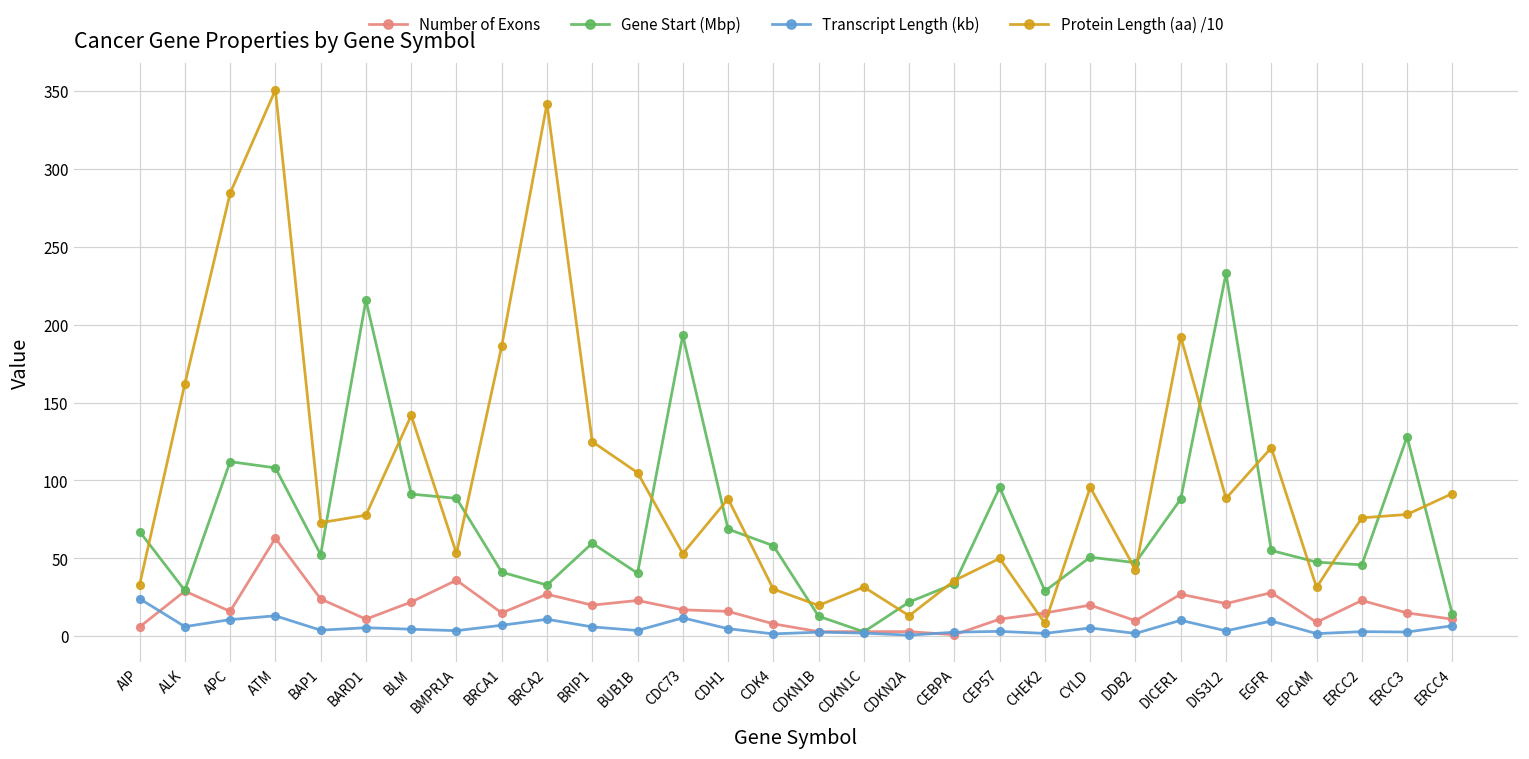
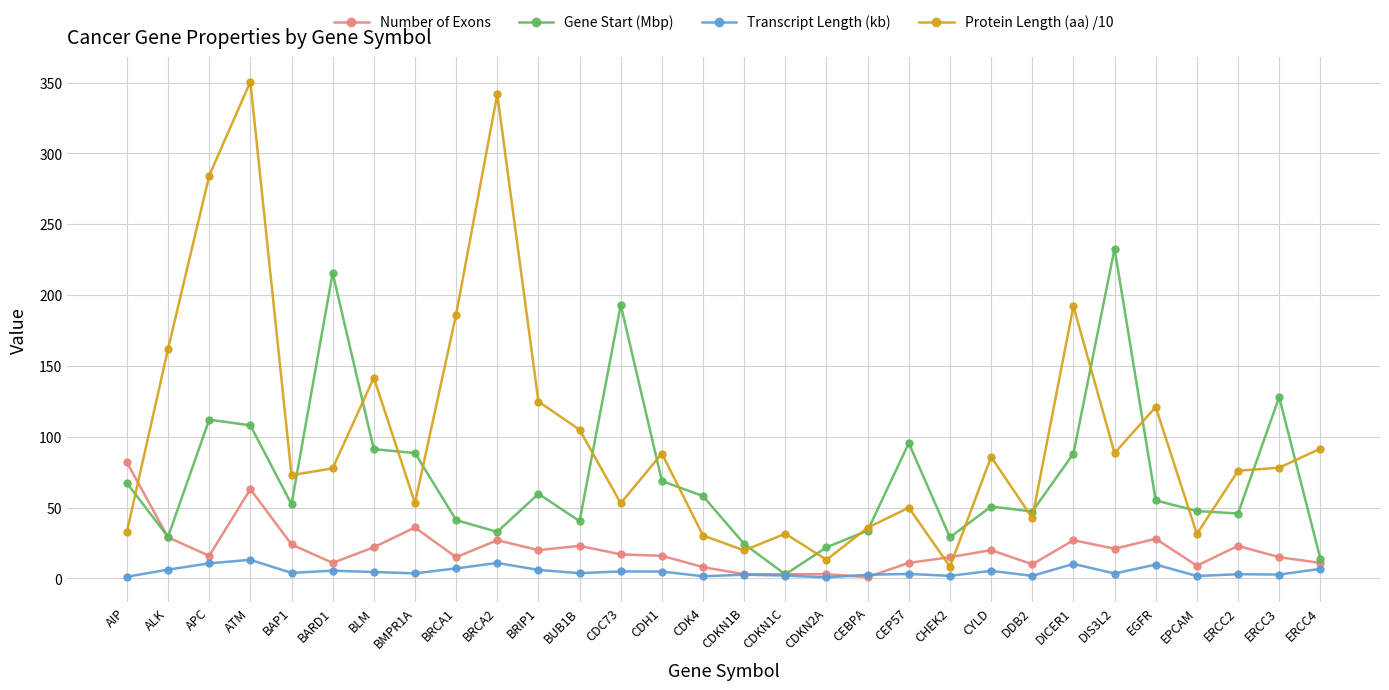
  {
    "Number of Exons": {
-     "AIP": 6,
+     "AIP": 82,
      "APC": 16,
      "ATM": 63,
      "BAP1": 24,
      "BARD1": 11,
      "BLM": 22,
      "BMPR1A": 36,
      "BRCA1": 15,
      "BRCA2": 27,
      "BRIP1": 20,
      "BUB1B": 23,
      "CDC73": 17,
      "CDH1": 16,
      "CDK4": 8,
      "CDKN2A": 3,
      "CEP57": 11,
      "CHEK2": 15,
      "CYLD": 20,
      "DDB2": 10,
      "DICER1": 27,
      "DIS3L2": 21,
      "EGFR": 28,
      "EPCAM": 9,
      "ERCC2": 23,
      "ERCC3": 15,
      "ERCC4": 11
    },
    "Gene Start (Mbp)": {
      "AIP": 67,
      "APC": 112,
      "ATM": 108,
      "BAP1": 52,
      "BARD1": 216,
      "BLM": 91,
      "BMPR1A": 89,
      "BRCA1": 41,
      "BRCA2": 33,
      "BRIP1": 60,
      "BUB1B": 40,
      "CDC73": 193,
      "CDH1": 69,
      "CDK4": 58,
-     "CDKN1B": 13,
+     "CDKN1B": 24,
      "CDKN2A": 22,
      "CEBPA": 34,
      "CEP57": 96,
      "CHEK2": 29,
      "CYLD": 51,
      "DDB2": 47,
      "DICER1": 88,
      "DIS3L2": 233,
      "EGFR": 55,
      "EPCAM": 48,
      "ERCC2": 46,
      "ERCC3": 128,
      "ERCC4": 14
    },
    "Transcript Length (kb)": {
-     "AIP": 24,
+     "AIP": 1,
      "ALK": 6,
      "APC": 11,
      "ATM": 13,
      "BAP1": 4,
      "BARD1": 5,
      "BLM": 5,
      "BMPR1A": 4,
      "BRCA1": 7,
      "BRCA2": 11,
      "BRIP1": 6,
      "BUB1B": 4,
-     "CDC73": 12,
+     "CDC73": 5,
      "CDH1": 5,
      "CDK4": 2,
      "CDKN2A": 1,
      "CEP57": 3,
      "CHEK2": 2,
      "CYLD": 5,
      "DDB2": 2,
      "DICER1": 10,
      "DIS3L2": 4,
      "EGFR": 10,
      "EPCAM": 2,
      "ERCC2": 3,
      "ERCC3": 3,
      "ERCC4": 7
    },
    "Protein Length (aa) /10": {
      "AIP": 33,
      "ALK": 162,
      "APC": 284,
      "ATM": 351,
      "BAP1": 73,
      "BARD1": 78,
      "BLM": 142,
      "BMPR1A": 53,
      "BRCA1": 186,
      "BRCA2": 342,
      "BRIP1": 125,
      "BUB1B": 105,
      "CDC73": 53,
      "CDH1": 88,
      "CDK4": 30,
      "CDKN1B": 20,
      "CDKN1C": 32,
      "CDKN2A": 13,
      "CEBPA": 36,
      "CEP57": 50,
      "CHEK2": 8,
-     "CYLD": 96,
+     "CYLD": 86,
      "DDB2": 43,
      "DICER1": 192,
      "DIS3L2": 89,
      "EGFR": 121,
      "EPCAM": 31,
      "ERCC2": 76,
      "ERCC3": 78,
      "ERCC4": 92
    }
  }
